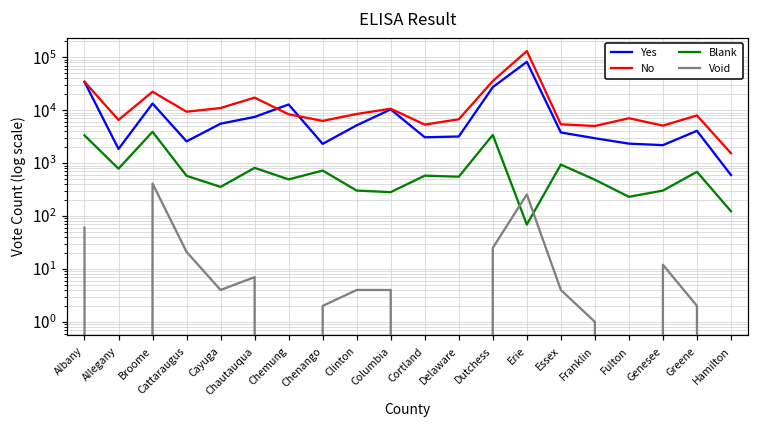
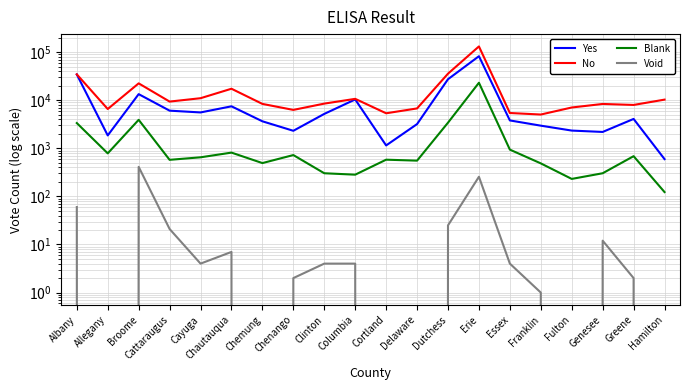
  {
    "Yes": {
      "Allegany": 1900,
      "Broome": 13000,
-     "Cattaraugus": 3000,
+     "Cattaraugus": 6000,
      "Cayuga": 6000,
      "Chautauqua": 7000,
-     "Chemung": 13000,
+     "Chemung": 4000,
      "Chenango": 2000,
      "Clinton": 5000,
-     "Cortland": 3000,
+     "Cortland": 1100,
      "Delaware": 3000,
      "Dutchess": 30000,
      "Erie": 80000,
      "Essex": 4000,
      "Franklin": 3000,
      "Fulton": 2000,
      "Genesee": 2000,
      "Greene": 4000,
      "Hamilton": 600
    },
    "No": {
      "Allegany": 7000,
      "Broome": 20000,
      "Cattaraugus": 9000,
      "Cayuga": 11000,
      "Chautauqua": 17000,
      "Chemung": 8000,
      "Chenango": 6000,
      "Clinton": 9000,
      "Cortland": 5000,
      "Delaware": 7000,
      "Dutchess": 40000,
      "Erie": 130000,
      "Essex": 5000,
      "Franklin": 5000,
      "Fulton": 7000,
-     "Genesee": 5000,
+     "Genesee": 8000,
      "Greene": 8000,
-     "Hamilton": 1500
+     "Hamilton": 10000
    },
    "Blank": {
      "Albany": 3000,
      "Allegany": 800,
      "Broome": 4000,
      "Cattaraugus": 600,
-     "Cayuga": 400,
+     "Cayuga": 700,
      "Chautauqua": 800,
      "Chemung": 500,
      "Chenango": 700,
      "Clinton": 300,
      "Columbia": 300,
      "Cortland": 600,
      "Delaware": 600,
      "Dutchess": 3000,
-     "Erie": 70,
+     "Erie": 20000,
      "Essex": 900,
      "Franklin": 500,
      "Fulton": 200,
      "Genesee": 300,
      "Greene": 700,
      "Hamilton": 120
    },
    "Void": {
      "Albany": 60,
      "Broome": 400,
      "Cattaraugus": 20,
      "Cayuga": 4,
      "Chautauqua": 7,
      "Chenango": 2,
      "Clinton": 4,
      "Columbia": 4,
      "Dutchess": 30,
      "Erie": 300,
      "Essex": 4,
      "Franklin": 1,
      "Genesee": 12,
      "Greene": 2
    }
  }
